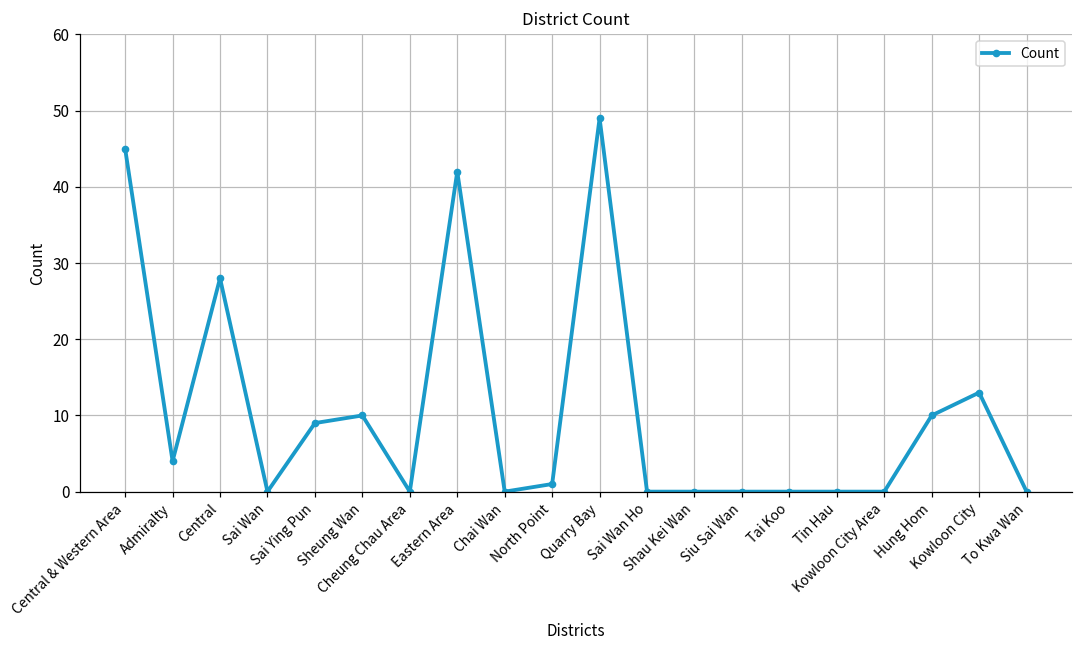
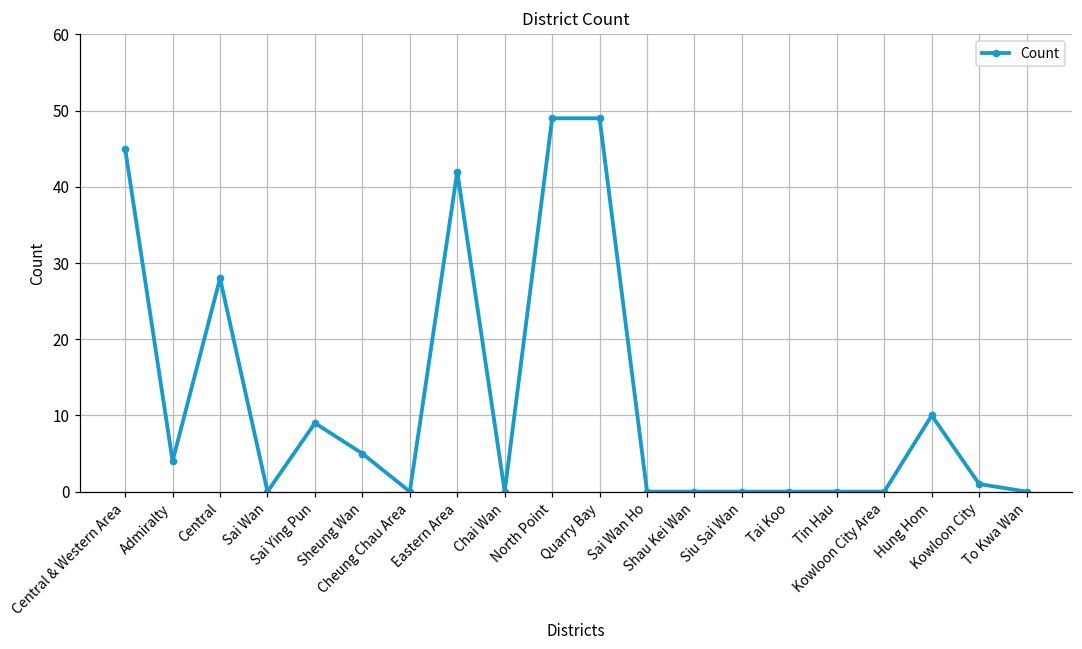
  {
    "Central & Western Area": 45,
    "Admiralty": 4,
    "Central": 28,
    "Sai Wan": 0,
    "Sai Ying Pun": 9,
-   "Sheung Wan": 10,
+   "Sheung Wan": 5,
    "Cheung Chau Area": 0,
    "Eastern Area": 42,
    "Chai Wan": 0,
-   "North Point": 1,
+   "North Point": 49,
    "Quarry Bay": 49,
    "Sai Wan Ho": 0,
    "Shau Kei Wan": 0,
    "Siu Sai Wan": 0,
    "Tai Koo": 0,
    "Tin Hau": 0,
    "Kowloon City Area": 0,
    "Hung Hom": 10,
-   "Kowloon City": 13,
+   "Kowloon City": 1,
    "To Kwa Wan": 0
  }
